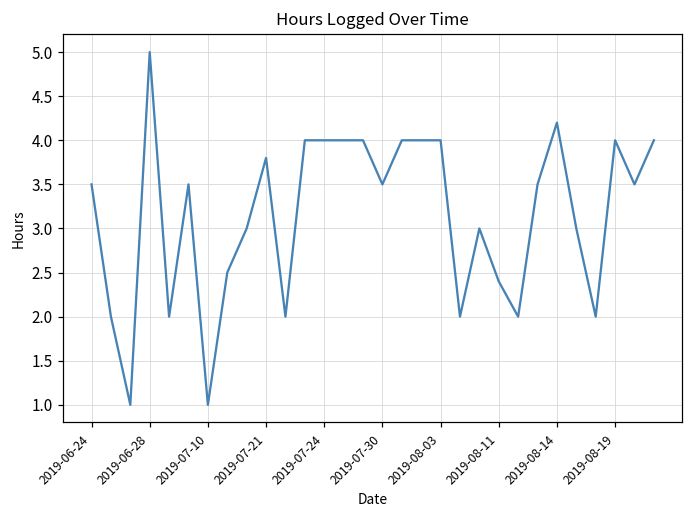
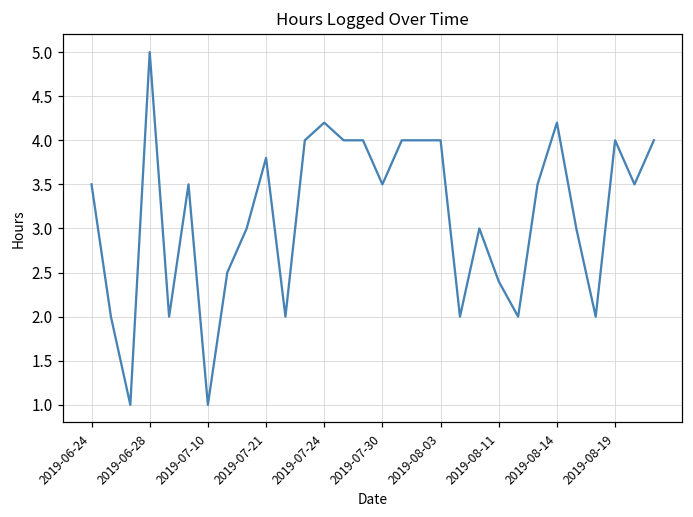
  {
    "2019-06-24": 3.5,
    "2019-06-28": 5.0,
    "2019-07-10": 1.0,
    "2019-07-21": 3.8,
-   "2019-07-24": 4.0,
+   "2019-07-24": 4.2,
    "2019-07-30": 3.5,
    "2019-08-03": 4.0,
    "2019-08-11": 2.4,
    "2019-08-14": 4.2,
    "2019-08-19": 4.0
  }
